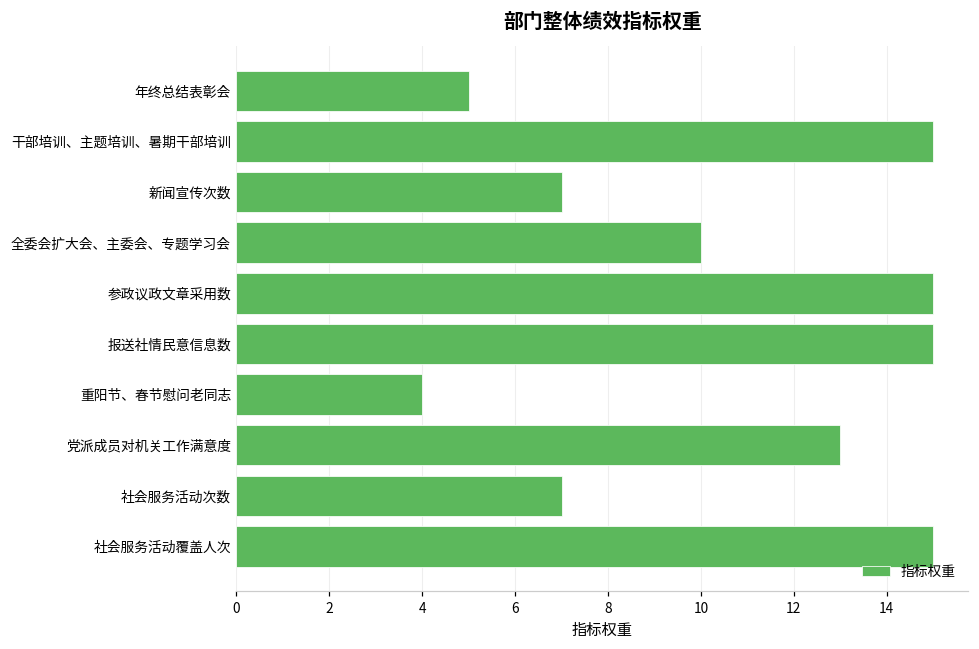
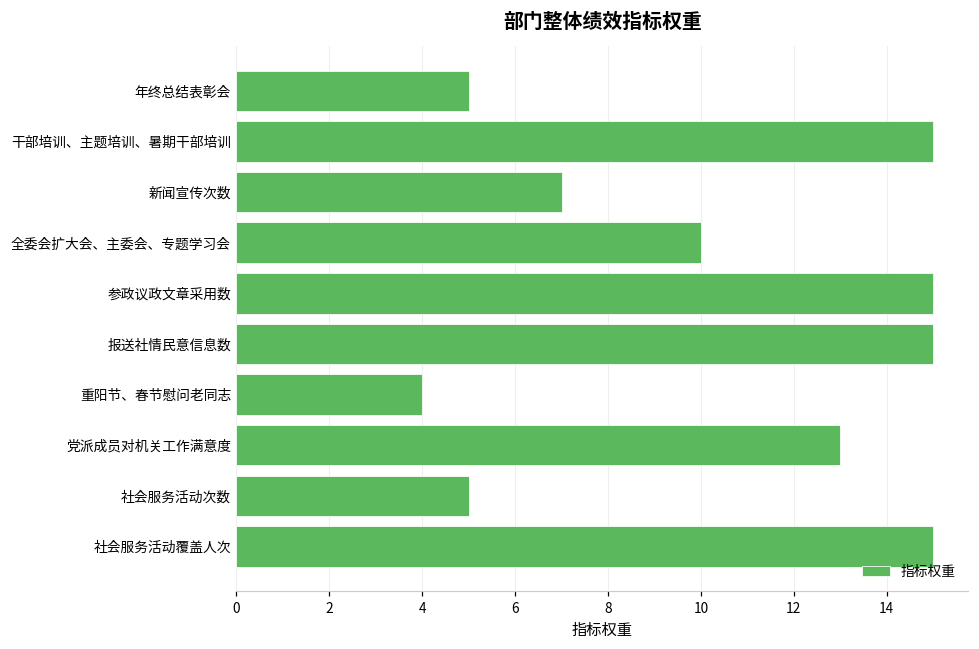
  {
    "年终总结表彰会": 5,
    "干部培训、主题培训、暑期干部培训": 15,
    "新闻宣传次数": 7,
    "全委会扩大会、主委会、专题学习会": 10,
    "参政议政文章采用数": 15,
    "报送社情民意信息数": 15,
    "重阳节、春节慰问老同志": 4,
    "党派成员对机关工作满意度": 13,
-   "社会服务活动次数": 7,
+   "社会服务活动次数": 5,
    "社会服务活动覆盖人次": 15
  }
